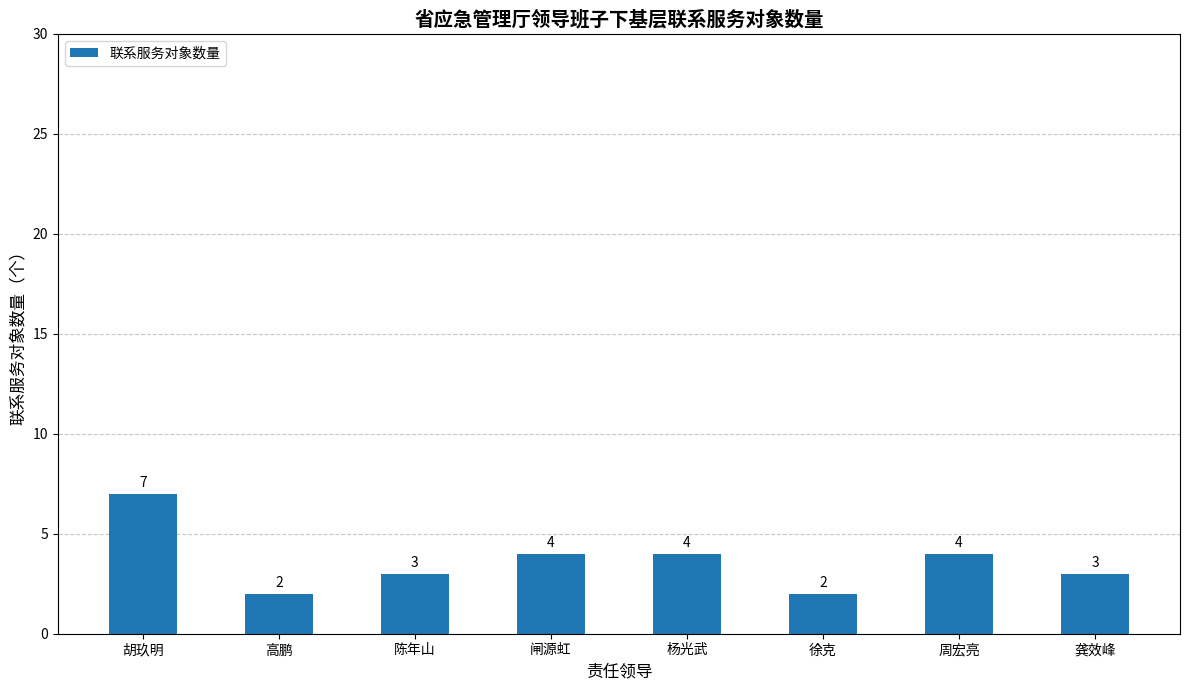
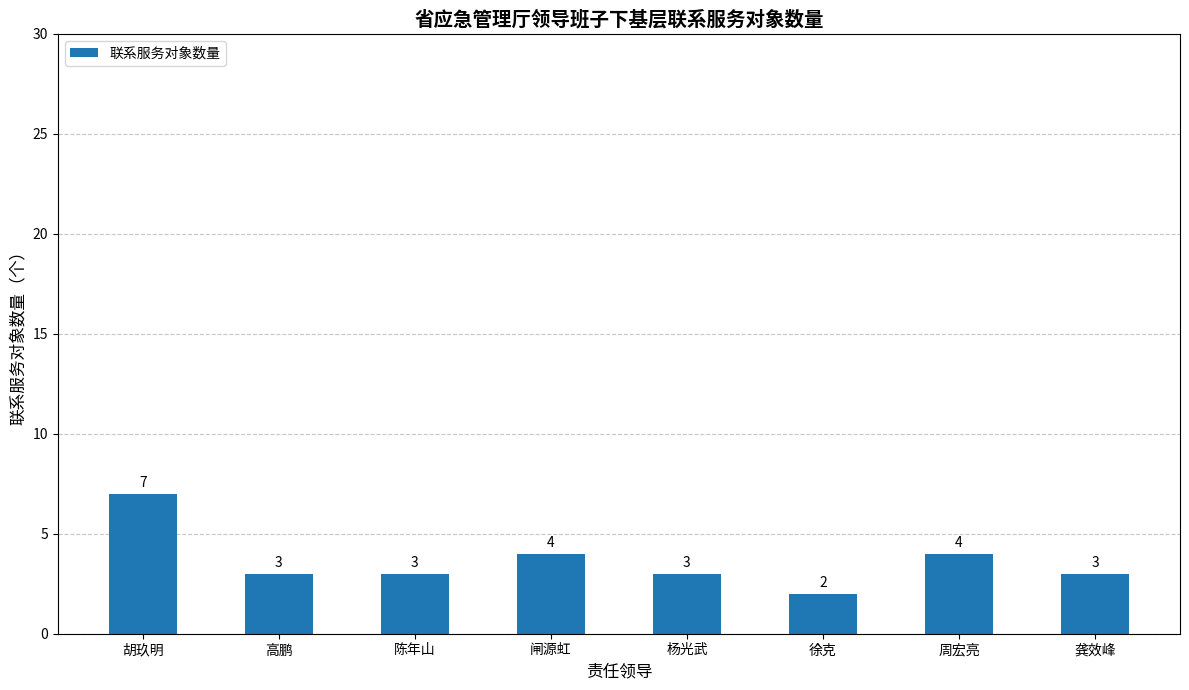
  {
    "胡玖明": 7,
-   "高鹏": 2,
+   "高鹏": 3,
    "陈年山": 3,
    "闸源虹": 4,
-   "杨光武": 4,
+   "杨光武": 3,
    "徐克": 2,
    "周宏亮": 4,
    "龚效峰": 3
  }
